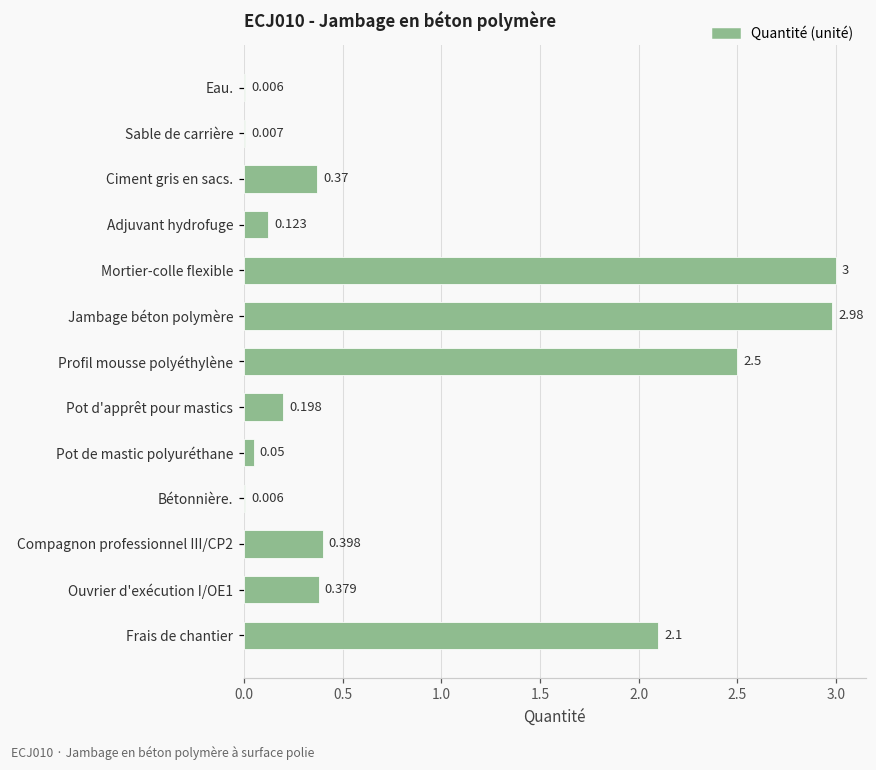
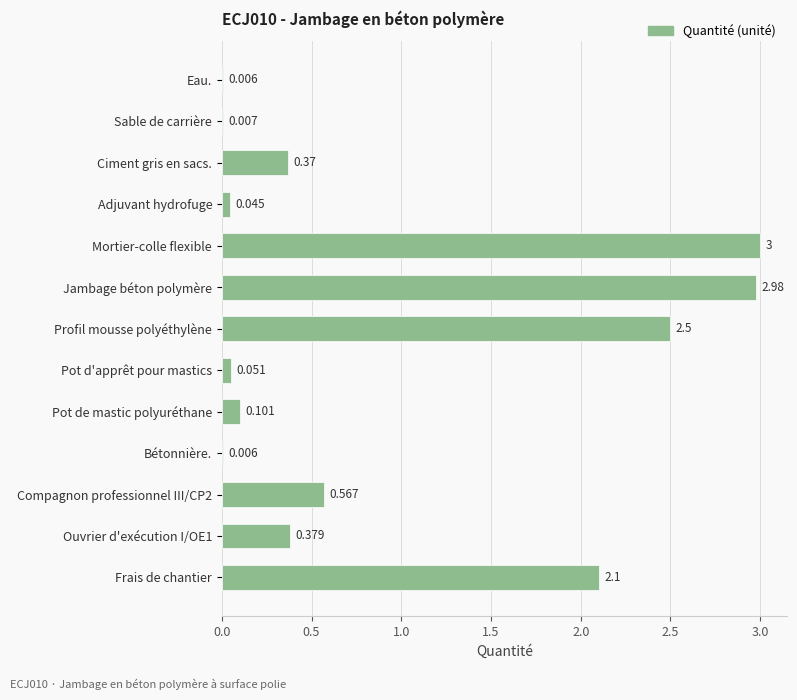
  {
    "Eau.": 0.006,
    "Sable de carrière": 0.007,
    "Ciment gris en sacs.": 0.37,
-   "Adjuvant hydrofuge": 0.123,
+   "Adjuvant hydrofuge": 0.045,
    "Mortier-colle flexible": 3,
    "Jambage béton polymère": 2.98,
    "Profil mousse polyéthylène": 2.5,
-   "Pot d'apprêt pour mastics": 0.198,
-   "Pot de mastic polyuréthane": 0.05,
+   "Pot d'apprêt pour mastics": 0.051,
+   "Pot de mastic polyuréthane": 0.101,
    "Bétonnière.": 0.006,
-   "Compagnon professionnel III/CP2": 0.398,
+   "Compagnon professionnel III/CP2": 0.567,
    "Ouvrier d'exécution I/OE1": 0.379,
    "Frais de chantier": 2.1
  }
